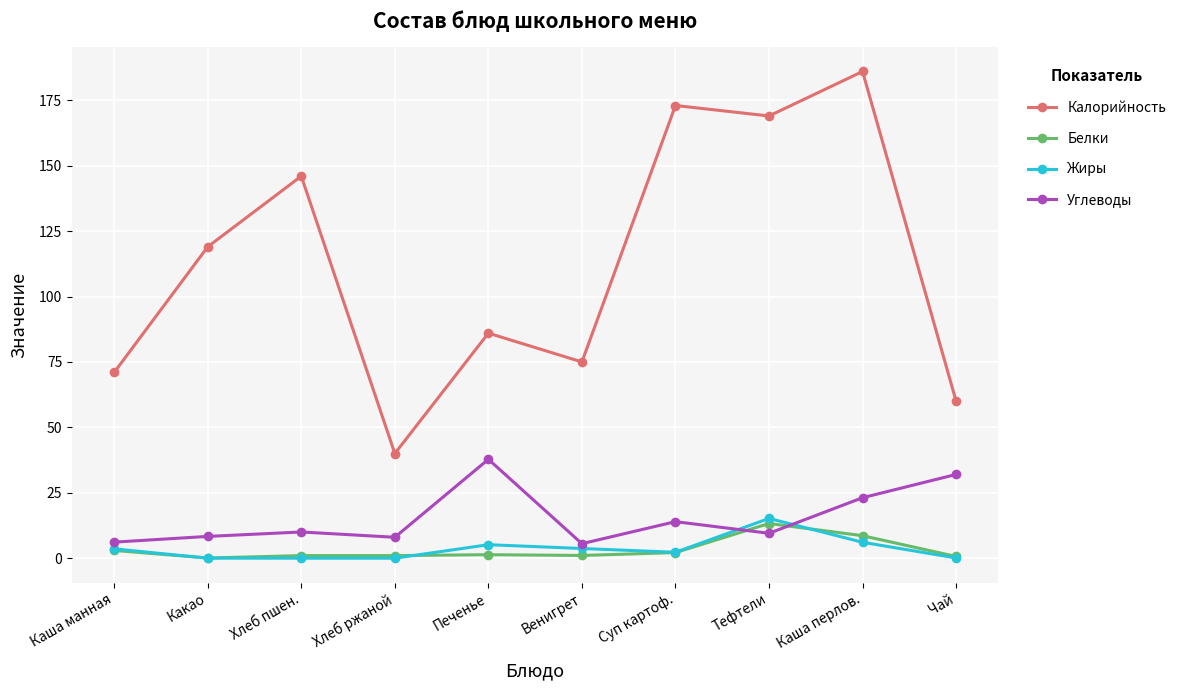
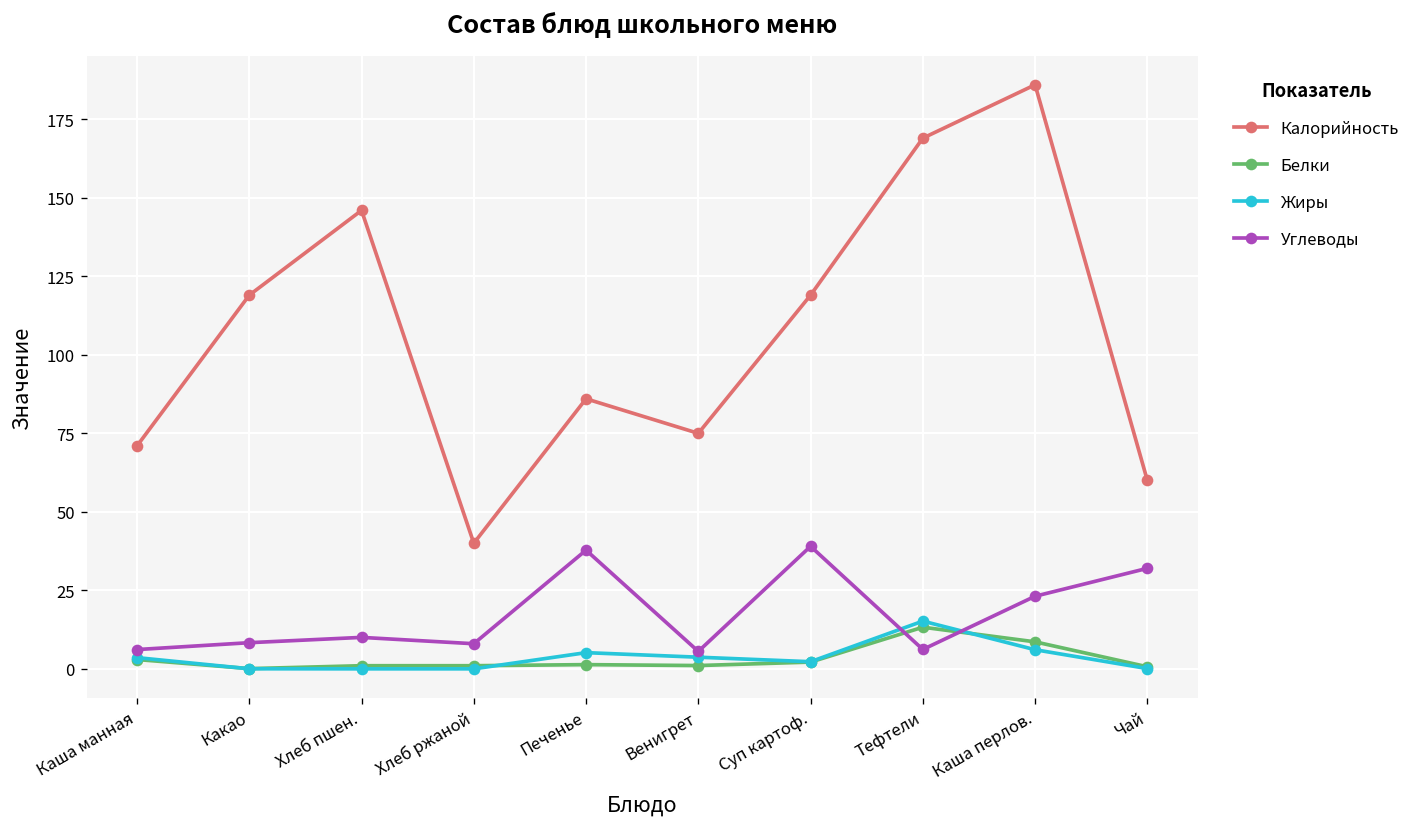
  {
    "Калорийность": {
      "Каша манная": 71,
      "Какао": 119,
      "Хлеб пшен.": 146,
      "Хлеб ржаной": 40,
      "Печенье": 86,
      "Венигрет": 75,
-     "Суп картоф.": 173,
+     "Суп картоф.": 119,
      "Тефтели": 169,
      "Каша перлов.": 186,
      "Чай": 60
    },
    "Белки": {
      "Хлеб пшен.": 1,
      "Хлеб ржаной": 1,
      "Печенье": 1,
      "Венигрет": 1,
      "Тефтели": 13,
      "Каша перлов.": 9
    },
    "Жиры": {
      "Хлеб пшен.": 0,
      "Хлеб ржаной": 0,
      "Печенье": 5,
      "Венигрет": 4,
      "Тефтели": 15,
      "Каша перлов.": 6
    },
    "Углеводы": {
      "Каша манная": 6,
      "Какао": 8,
      "Хлеб пшен.": 10,
      "Хлеб ржаной": 8,
      "Печенье": 38,
      "Венигрет": 6,
-     "Суп картоф.": 14,
-     "Тефтели": 10,
+     "Суп картоф.": 39,
+     "Тефтели": 6,
      "Каша перлов.": 23,
      "Чай": 32
    }
  }
